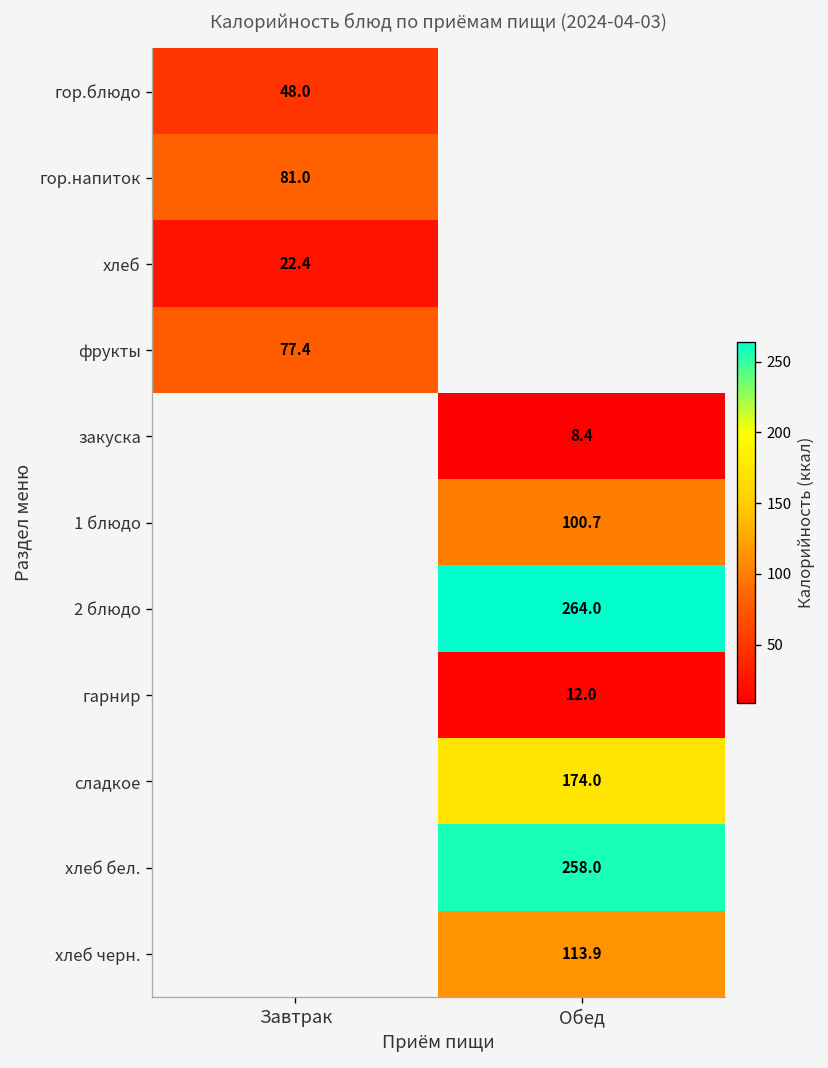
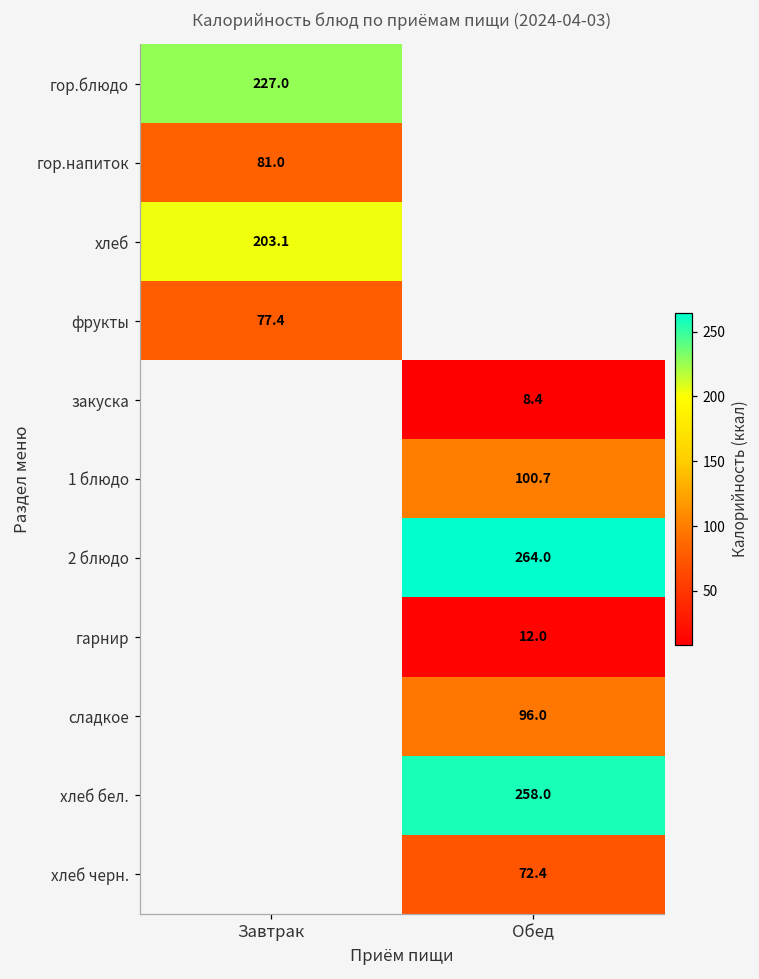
  {
    "гор.блюдо": {
-     "Завтрак": 48.0
+     "Завтрак": 227.0
    },
    "гор.напиток": {
      "Завтрак": 81.0
    },
    "хлеб": {
-     "Завтрак": 22.4
+     "Завтрак": 203.1
    },
    "фрукты": {
      "Завтрак": 77.4
    },
    "закуска": {
      "Обед": 8.4
    },
    "1 блюдо": {
      "Обед": 100.7
    },
    "2 блюдо": {
      "Обед": 264.0
    },
    "гарнир": {
      "Обед": 12.0
    },
    "сладкое": {
-     "Обед": 174.0
+     "Обед": 96.0
    },
    "хлеб бел.": {
      "Обед": 258.0
    },
    "хлеб черн.": {
-     "Обед": 113.9
+     "Обед": 72.4
    }
  }
